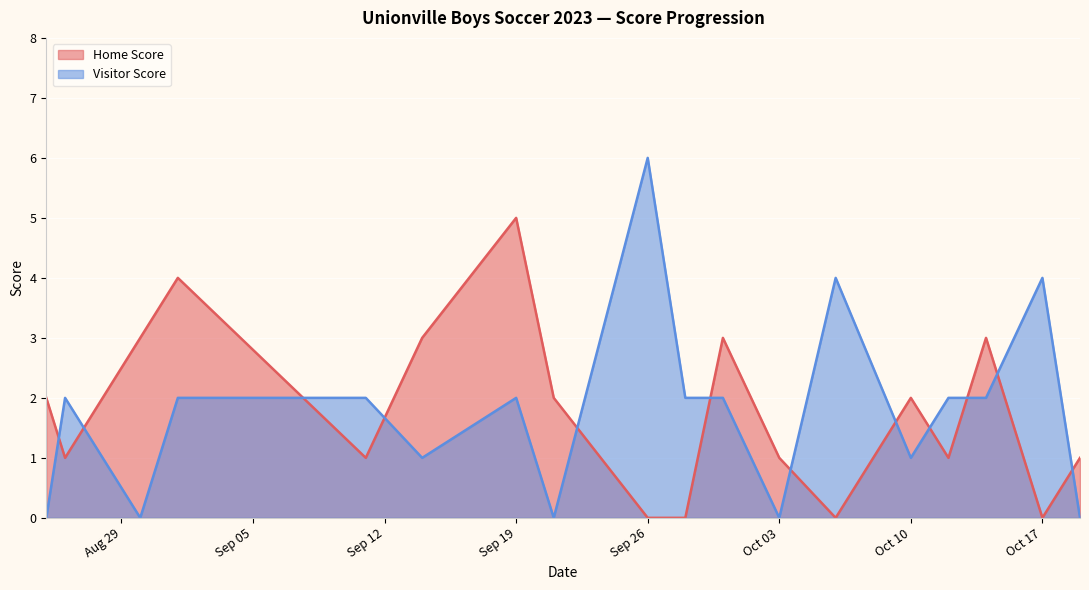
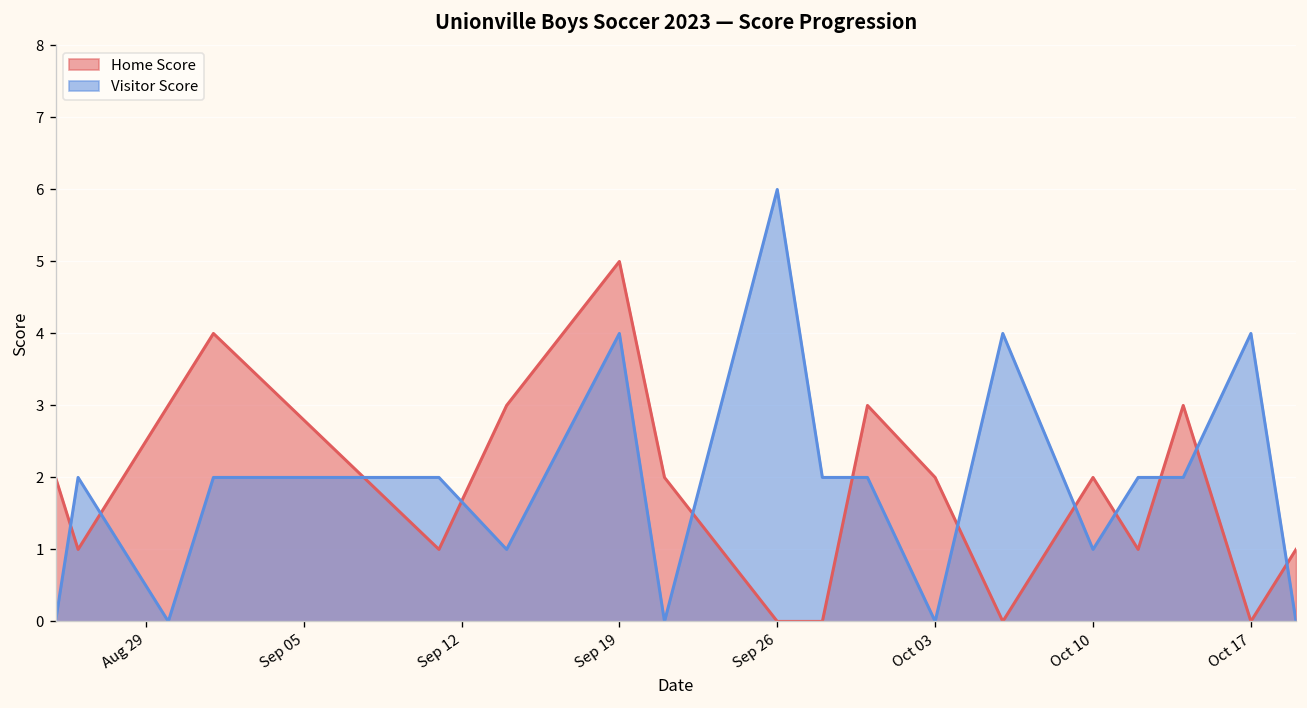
  {
    "Home Score": {
      "Sep 19": 5,
      "Sep 26": 0,
-     "Oct 03": 1,
+     "Oct 03": 2,
      "Oct 10": 2,
      "Oct 17": 0
    },
    "Visitor Score": {
-     "Sep 19": 2,
+     "Sep 19": 4,
      "Sep 26": 6,
      "Oct 03": 0,
      "Oct 10": 1,
      "Oct 17": 4
    }
  }
